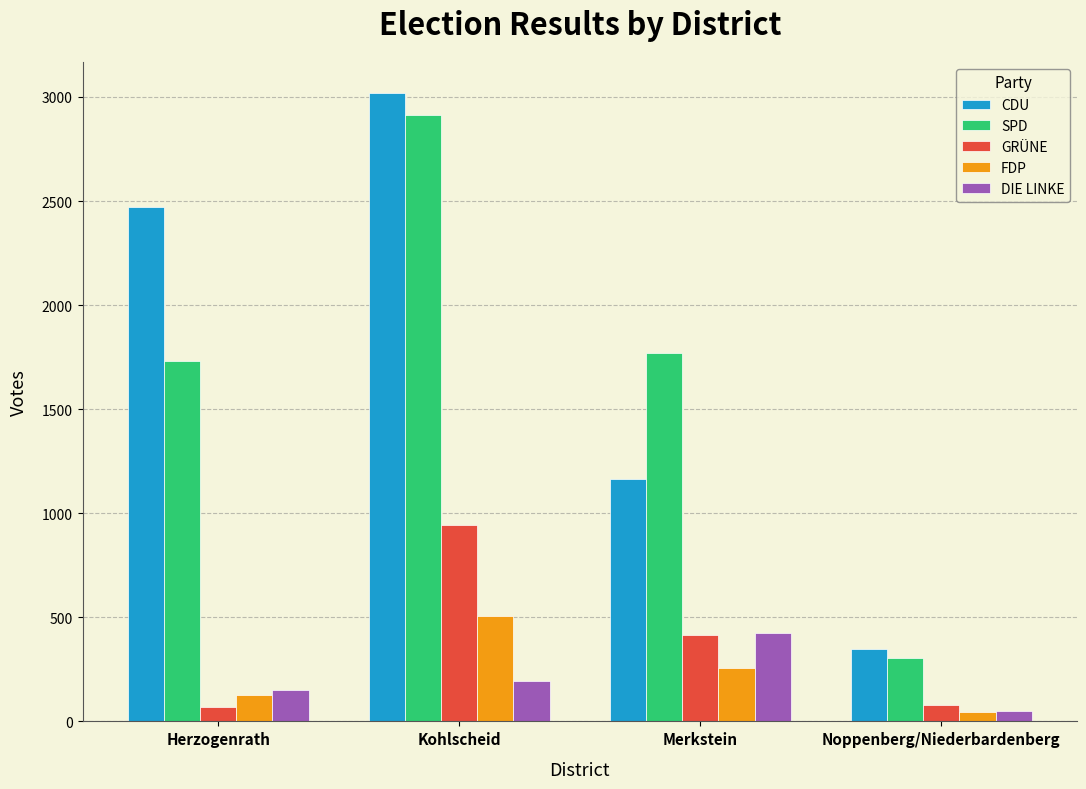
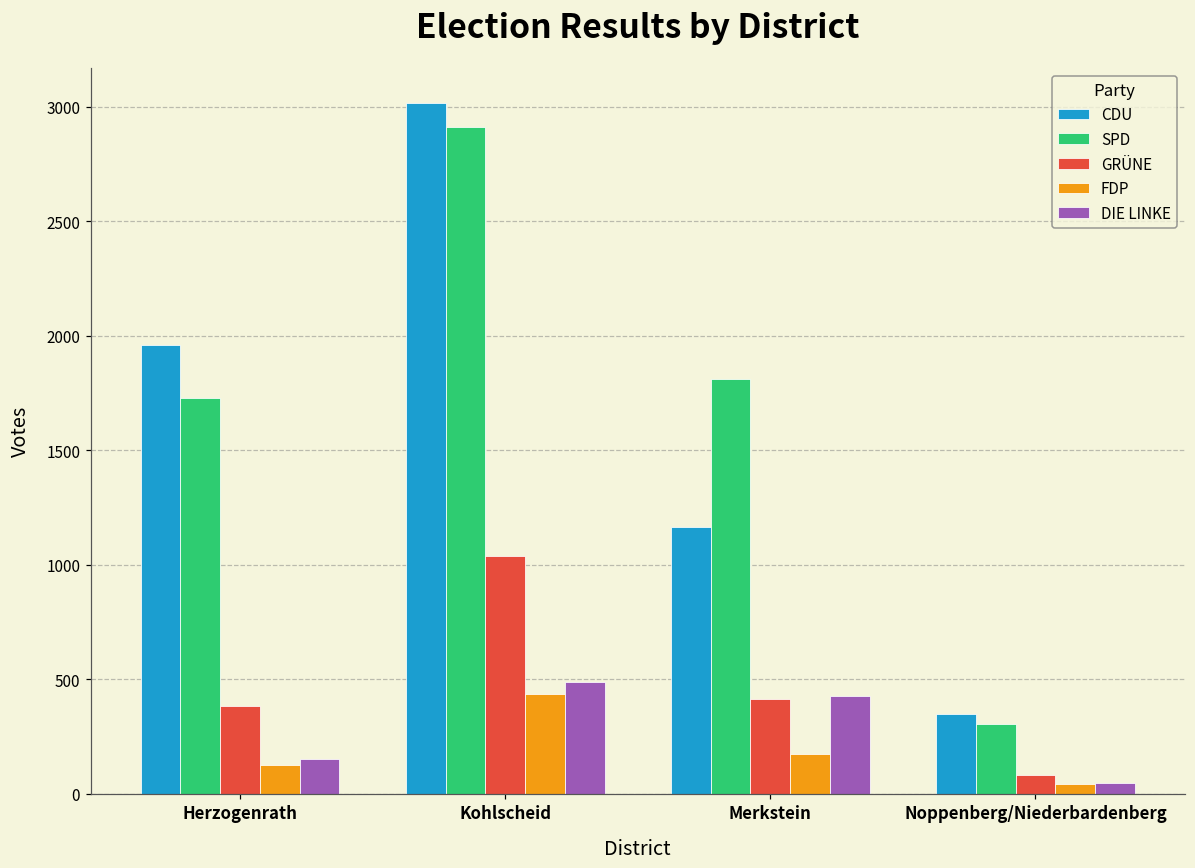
  {
    "CDU": {
-     "Herzogenrath": 2470,
+     "Herzogenrath": 1960,
      "Kohlscheid": 3020,
      "Merkstein": 1160,
      "Noppenberg/Niederbardenberg": 350
    },
    "SPD": {
      "Herzogenrath": 1730,
      "Kohlscheid": 2910,
-     "Merkstein": 1770,
+     "Merkstein": 1810,
      "Noppenberg/Niederbardenberg": 300
    },
    "GRÜNE": {
-     "Herzogenrath": 70,
-     "Kohlscheid": 950,
+     "Herzogenrath": 380,
+     "Kohlscheid": 1040,
      "Merkstein": 410,
      "Noppenberg/Niederbardenberg": 80
    },
    "FDP": {
      "Herzogenrath": 130,
-     "Kohlscheid": 510,
-     "Merkstein": 260,
+     "Kohlscheid": 440,
+     "Merkstein": 170,
      "Noppenberg/Niederbardenberg": 40
    },
    "DIE LINKE": {
      "Herzogenrath": 150,
-     "Kohlscheid": 200,
+     "Kohlscheid": 490,
      "Merkstein": 430,
      "Noppenberg/Niederbardenberg": 50
    }
  }
